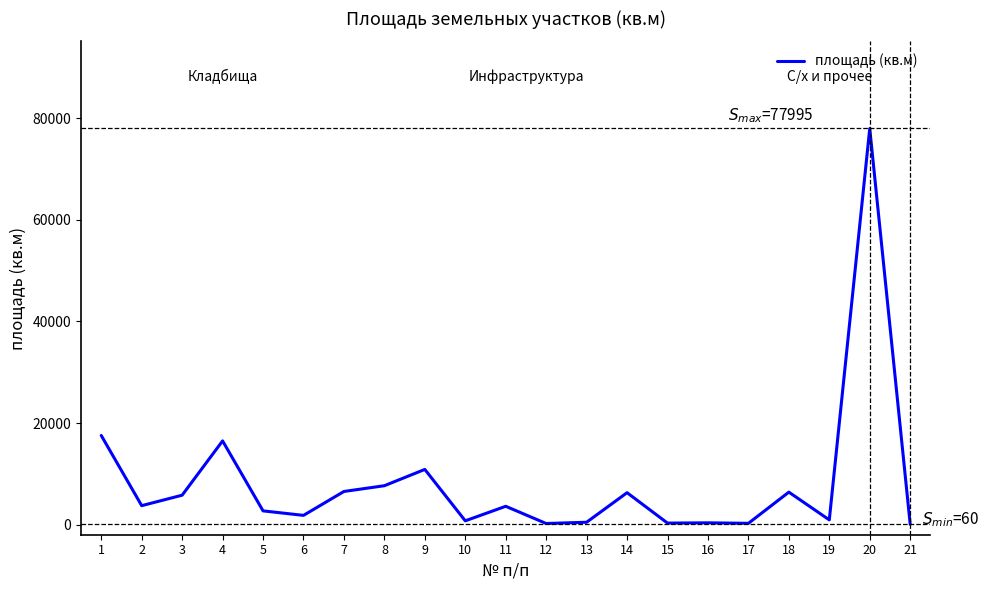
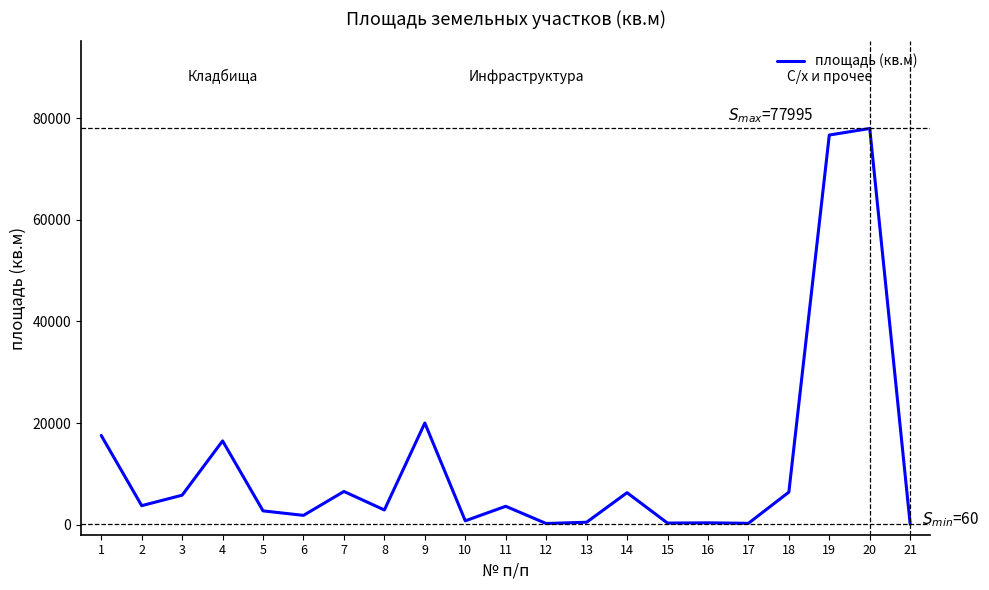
  {
    "1": 18000,
    "2": 4000,
    "3": 6000,
    "4": 16000,
    "5": 3000,
    "6": 2000,
    "7": 7000,
-   "8": 8000,
-   "9": 11000,
+   "8": 3000,
+   "9": 20000,
    "10": 1000,
    "11": 4000,
    "12": 0,
    "13": 0,
    "14": 6000,
    "15": 0,
    "16": 0,
    "17": 0,
    "18": 6000,
-   "19": 1000,
+   "19": 77000,
    "20": 78000,
    "21": 0
  }
